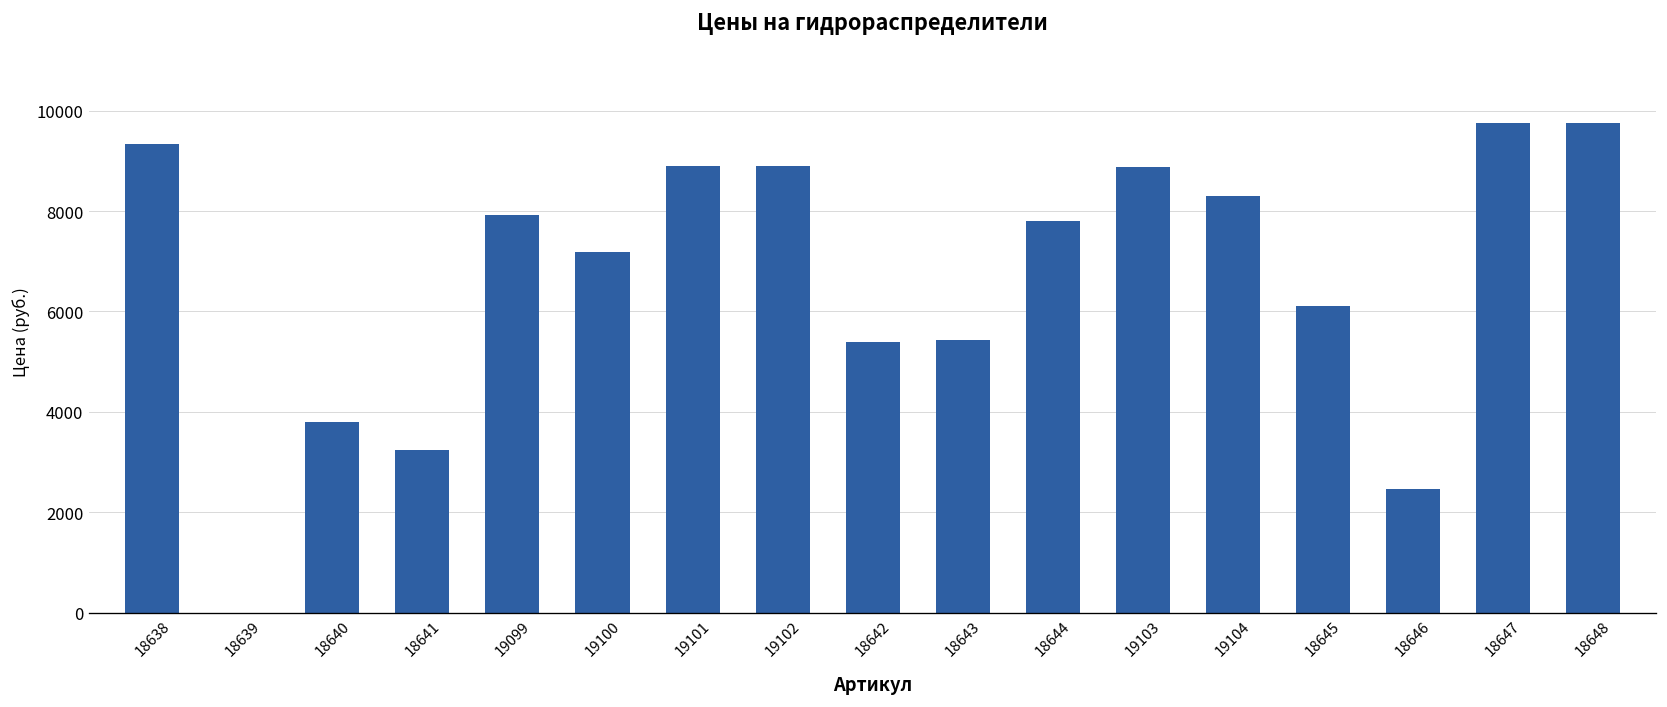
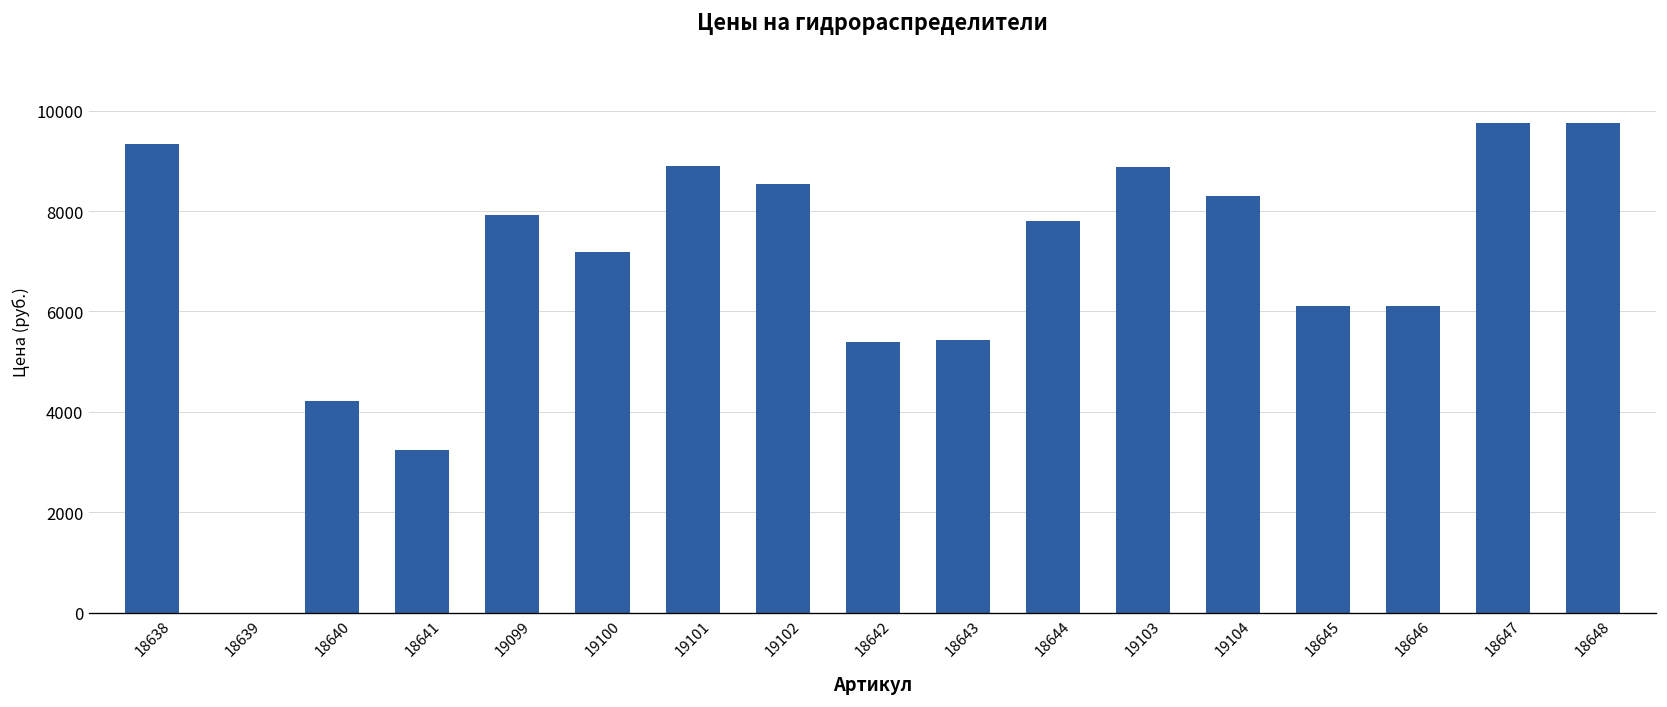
  {
    "18638": 9300,
    "18639": 0,
-   "18640": 3800,
+   "18640": 4200,
    "18641": 3200,
    "19099": 7900,
    "19100": 7200,
    "19101": 8900,
-   "19102": 8900,
+   "19102": 8500,
    "18642": 5400,
    "18643": 5400,
    "18644": 7800,
    "19103": 8900,
    "19104": 8300,
    "18645": 6100,
-   "18646": 2500,
+   "18646": 6100,
    "18647": 9800,
    "18648": 9800
  }
